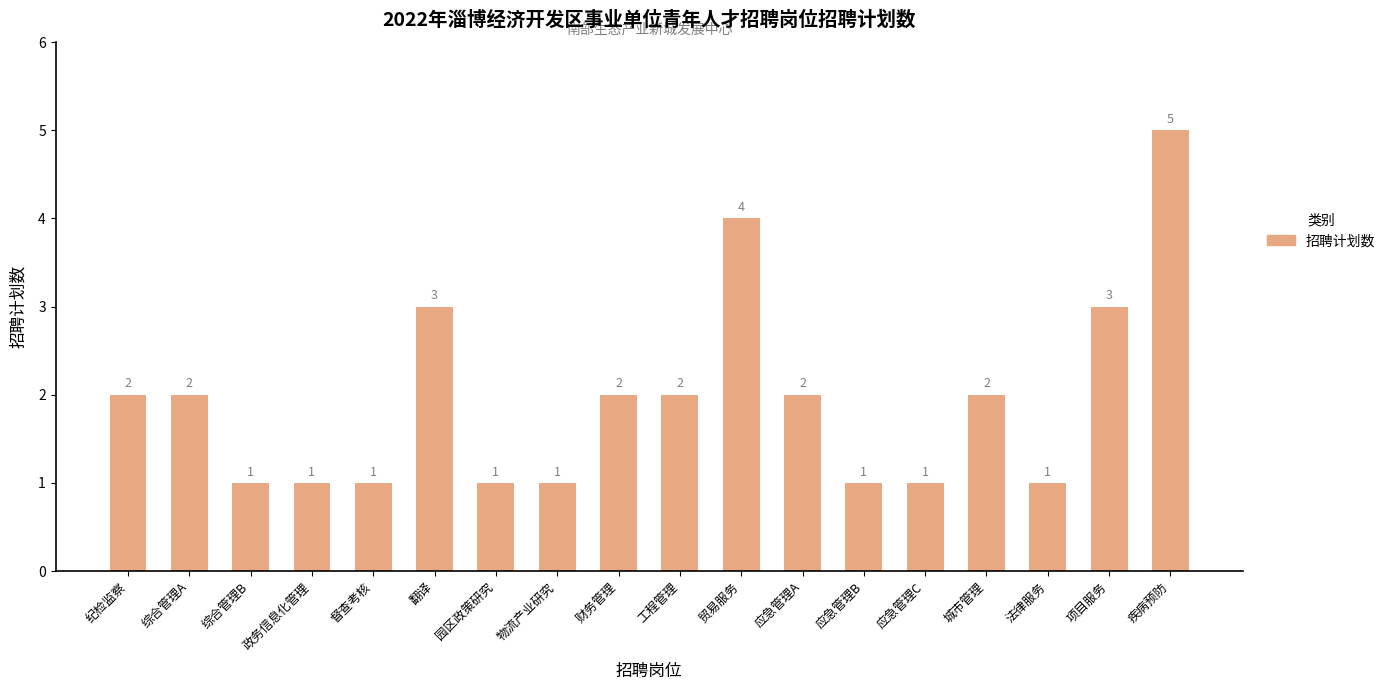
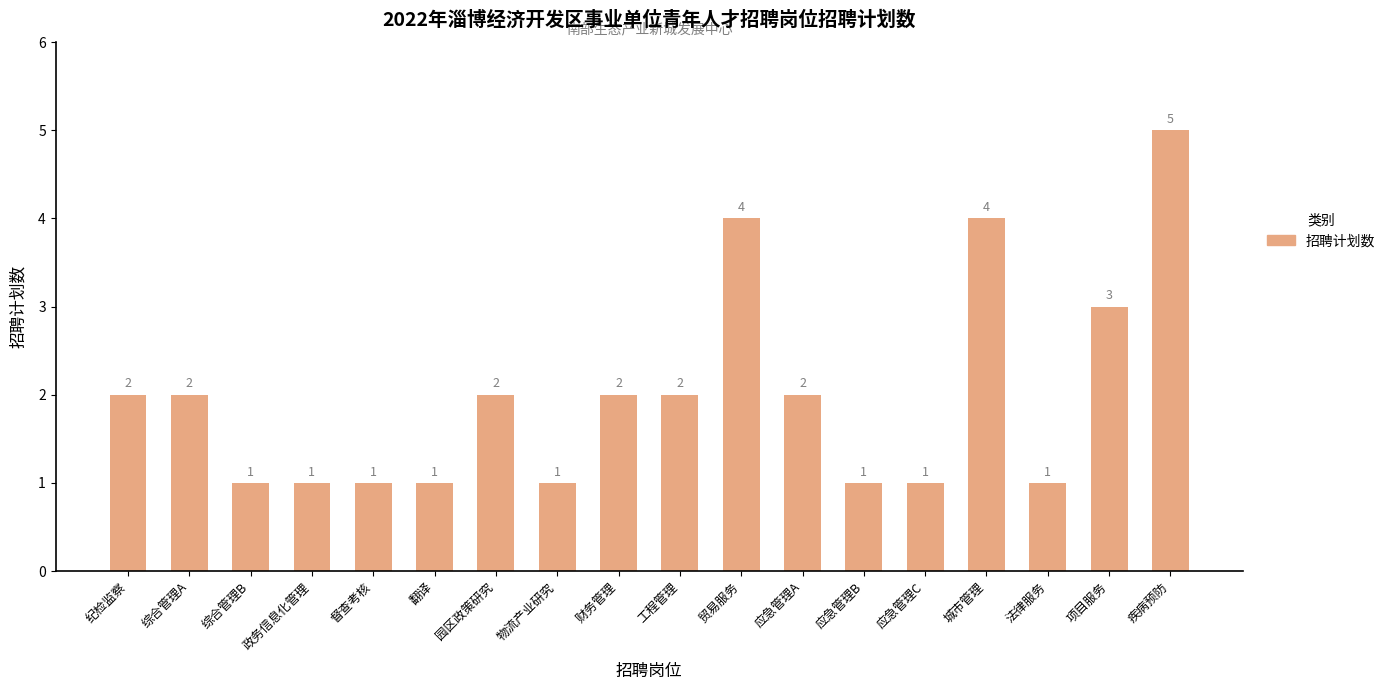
  {
    "纪检监察": 2,
    "综合管理A": 2,
    "综合管理B": 1,
    "政务信息化管理": 1,
    "督查考核": 1,
-   "翻译": 3,
-   "园区政策研究": 1,
+   "翻译": 1,
+   "园区政策研究": 2,
    "物流产业研究": 1,
    "财务管理": 2,
    "工程管理": 2,
    "贸易服务": 4,
    "应急管理A": 2,
    "应急管理B": 1,
    "应急管理C": 1,
-   "城市管理": 2,
+   "城市管理": 4,
    "法律服务": 1,
    "项目服务": 3,
    "疾病预防": 5
  }
